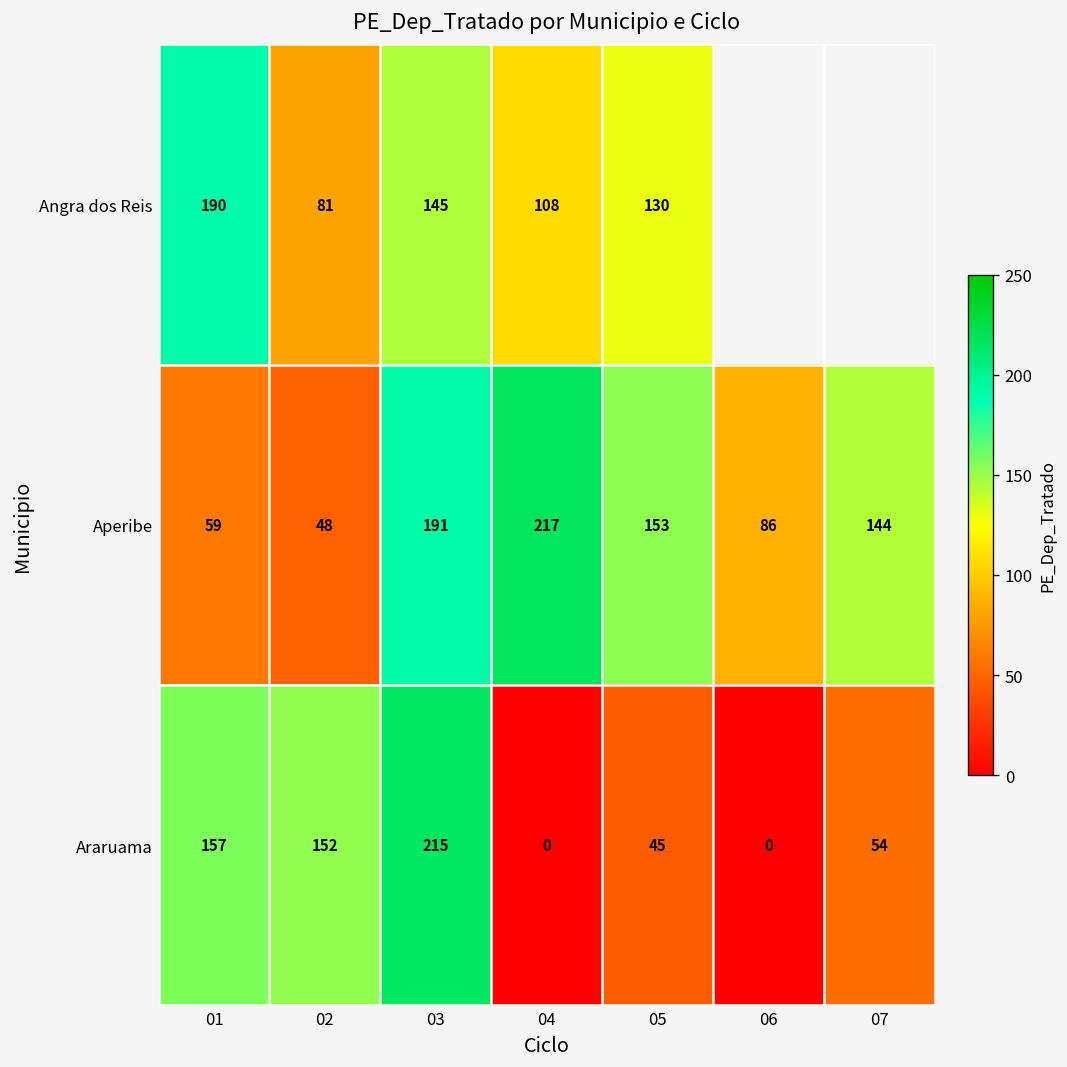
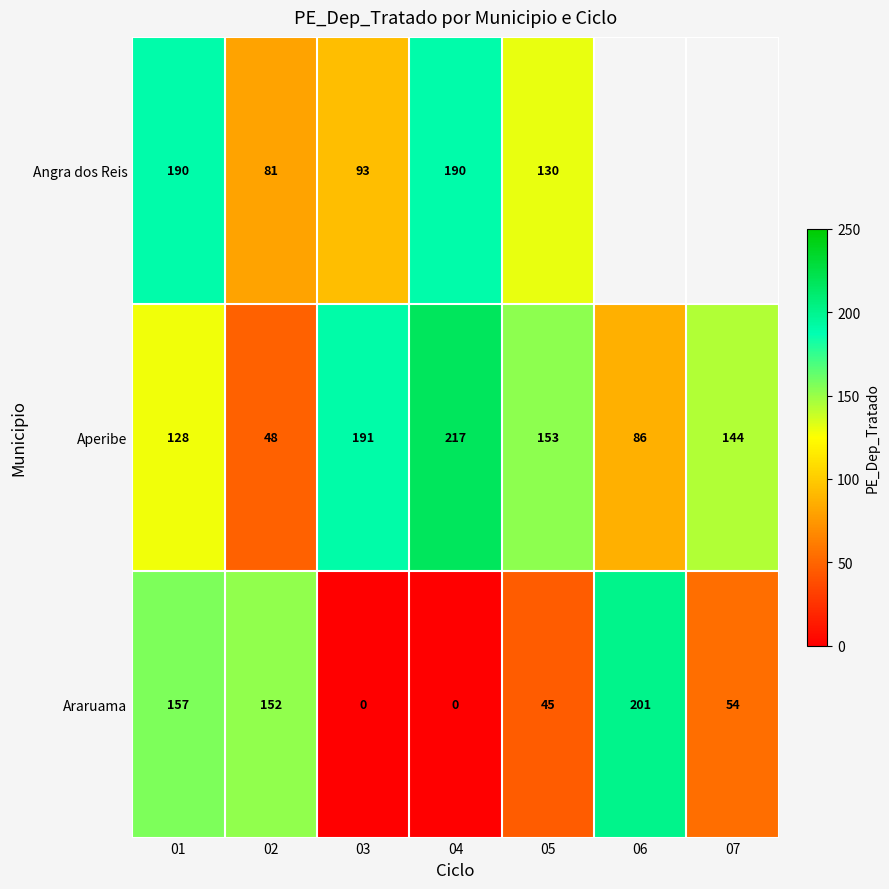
  {
    "Angra dos Reis": {
      "01": 190,
      "02": 81,
-     "03": 145,
-     "04": 108,
+     "03": 93,
+     "04": 190,
      "05": 130
    },
    "Aperibe": {
-     "01": 59,
+     "01": 128,
      "02": 48,
      "03": 191,
      "04": 217,
      "05": 153,
      "06": 86,
      "07": 144
    },
    "Araruama": {
      "01": 157,
      "02": 152,
-     "03": 215,
+     "03": 0,
      "04": 0,
      "05": 45,
-     "06": 0,
+     "06": 201,
      "07": 54
    }
  }
